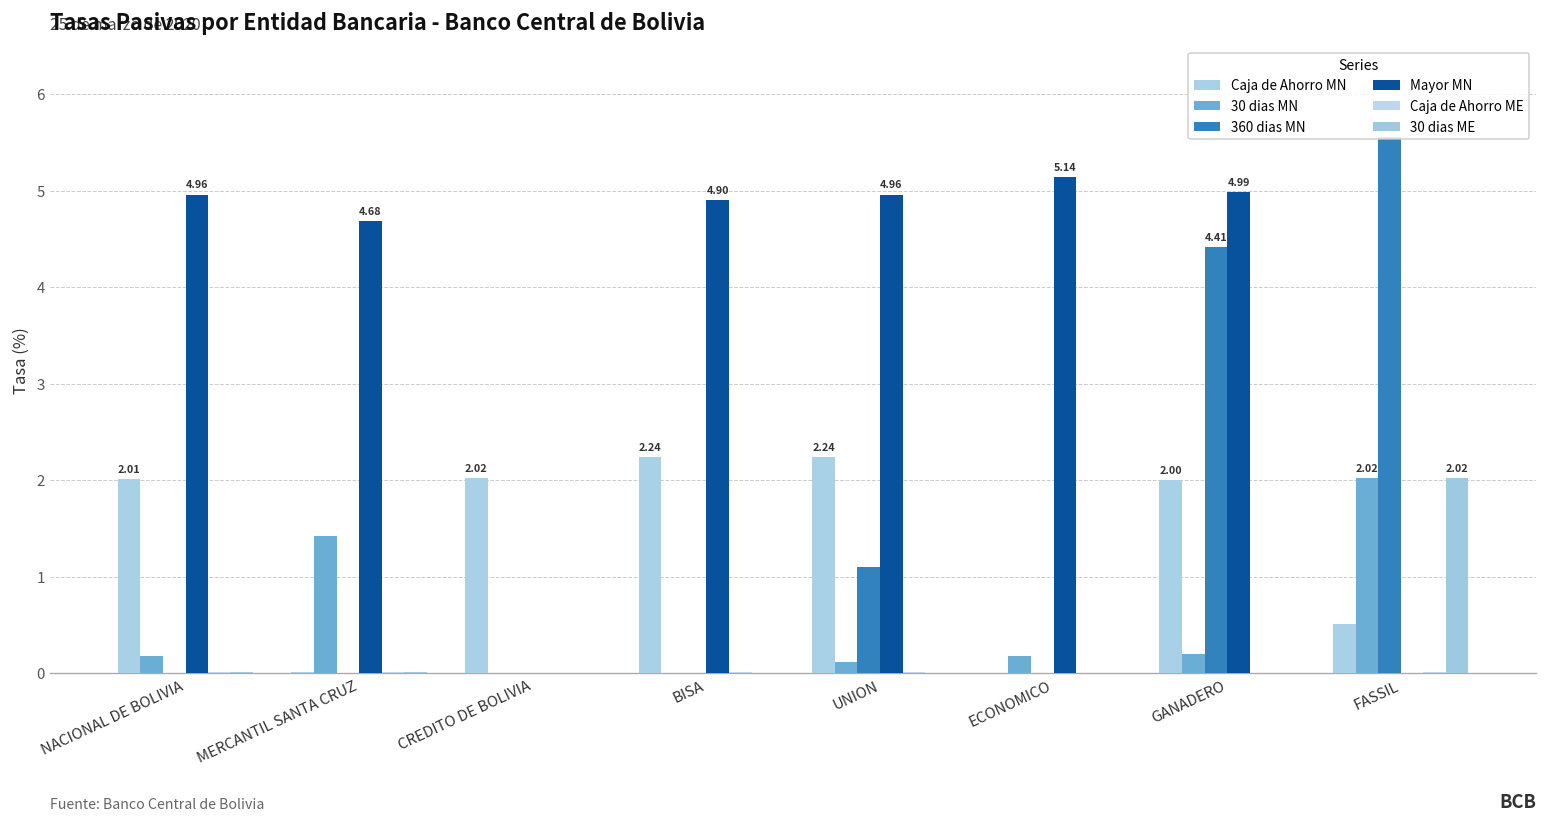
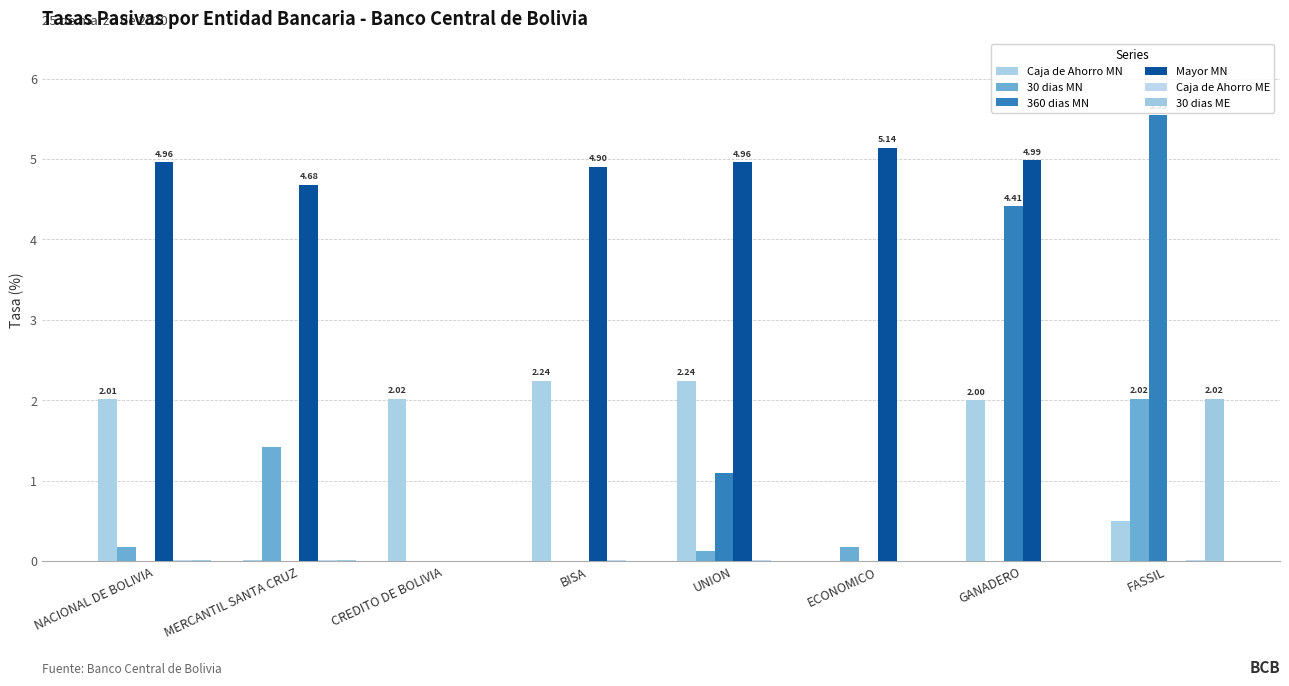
  {
    "30 dias MN": {
      "NACIONAL DE BOLIVIA": 0.2,
      "MERCANTIL SANTA CRUZ": 1.4,
      "CREDITO DE BOLIVIA": 0.0,
      "BISA": 0.0,
      "UNION": 0.1,
      "ECONOMICO": 0.2,
-     "GANADERO": 0.2
+     "GANADERO": 0.0
    },
    "360 dias MN": {
      "GANADERO": 4.41
    },
    "Mayor MN": {
      "NACIONAL DE BOLIVIA": 4.96,
      "MERCANTIL SANTA CRUZ": 4.68,
      "BISA": 4.90,
      "UNION": 4.96,
      "ECONOMICO": 5.14,
      "GANADERO": 4.99
    }
  }
